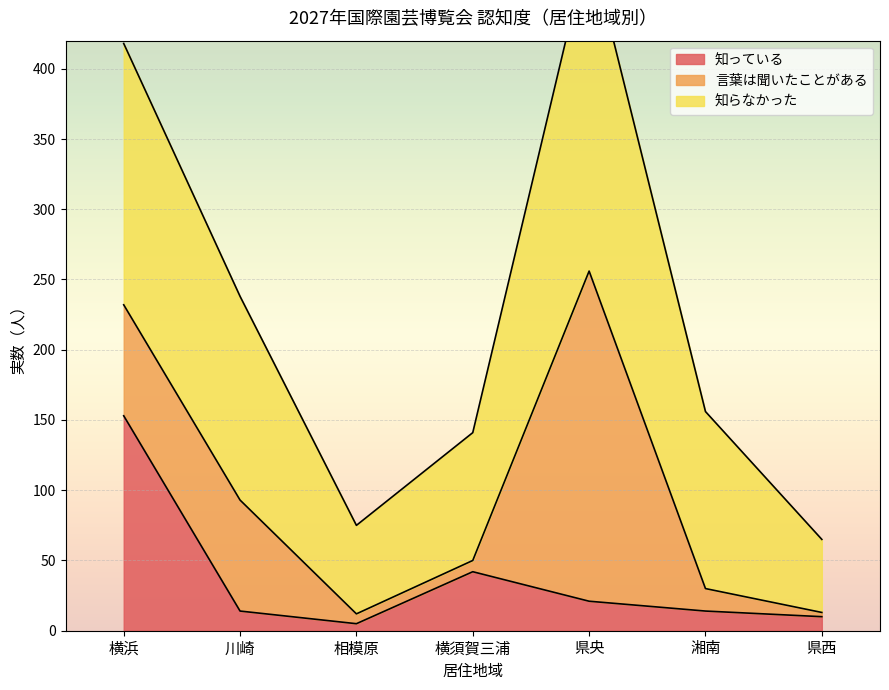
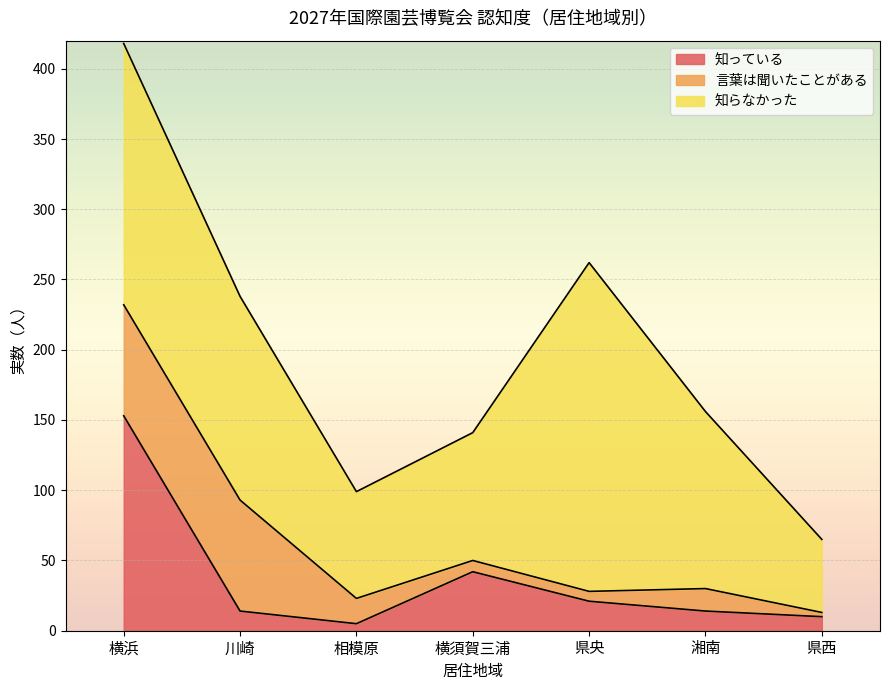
  {
    "知っている": {
      "横浜": 153,
      "川崎": 14,
      "相模原": 5,
      "横須賀三浦": 42,
      "県央": 21,
      "湘南": 14,
      "県西": 10
    },
    "言葉は聞いたことがある": {
      "横浜": 79,
      "川崎": 79,
-     "相模原": 7,
+     "相模原": 18,
      "横須賀三浦": 8,
-     "県央": 235,
+     "県央": 7,
      "湘南": 16,
      "県西": 3
    },
    "知らなかった": {
      "横浜": 186,
      "川崎": 145,
-     "相模原": 63,
+     "相模原": 76,
      "横須賀三浦": 91,
      "湘南": 126,
      "県西": 52
    }
  }
